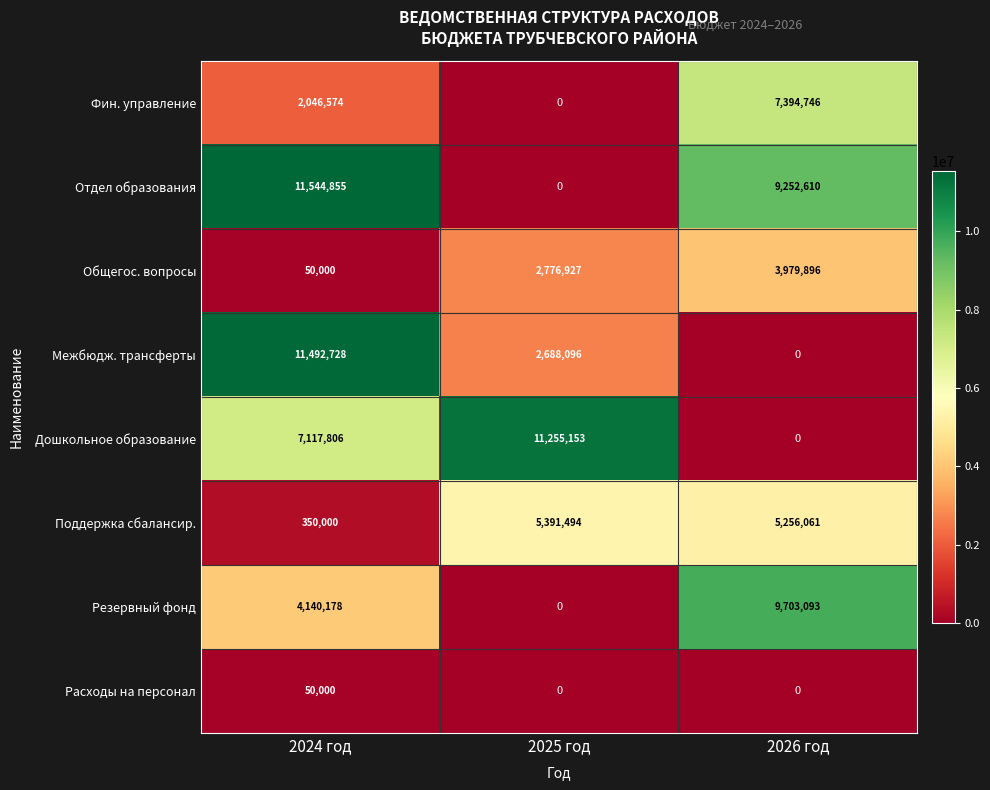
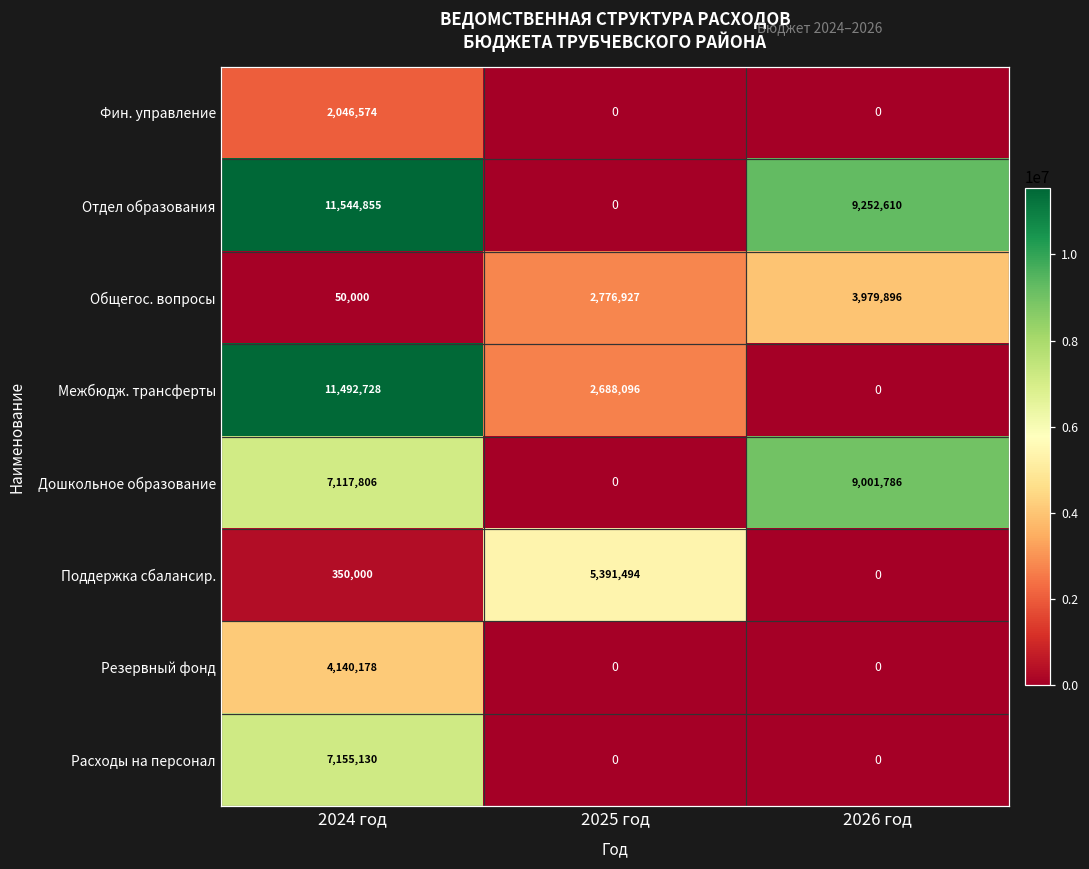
  {
    "Фин. управление": {
      "2024 год": "2,046,574",
      "2025 год": "0",
-     "2026 год": "7,394,746"
+     "2026 год": "0"
    },
    "Отдел образования": {
      "2024 год": "11,544,855",
      "2025 год": "0",
      "2026 год": "9,252,610"
    },
    "Общегос. вопросы": {
      "2024 год": "50,000",
      "2025 год": "2,776,927",
      "2026 год": "3,979,896"
    },
    "Межбюдж. трансферты": {
      "2024 год": "11,492,728",
      "2025 год": "2,688,096",
      "2026 год": "0"
    },
    "Дошкольное образование": {
      "2024 год": "7,117,806",
-     "2025 год": "11,255,153",
-     "2026 год": "0"
+     "2025 год": "0",
+     "2026 год": "9,001,786"
    },
    "Поддержка сбалансир.": {
      "2024 год": "350,000",
      "2025 год": "5,391,494",
-     "2026 год": "5,256,061"
+     "2026 год": "0"
    },
    "Резервный фонд": {
      "2024 год": "4,140,178",
      "2025 год": "0",
-     "2026 год": "9,703,093"
+     "2026 год": "0"
    },
    "Расходы на персонал": {
-     "2024 год": "50,000",
+     "2024 год": "7,155,130",
      "2025 год": "0",
      "2026 год": "0"
    }
  }
